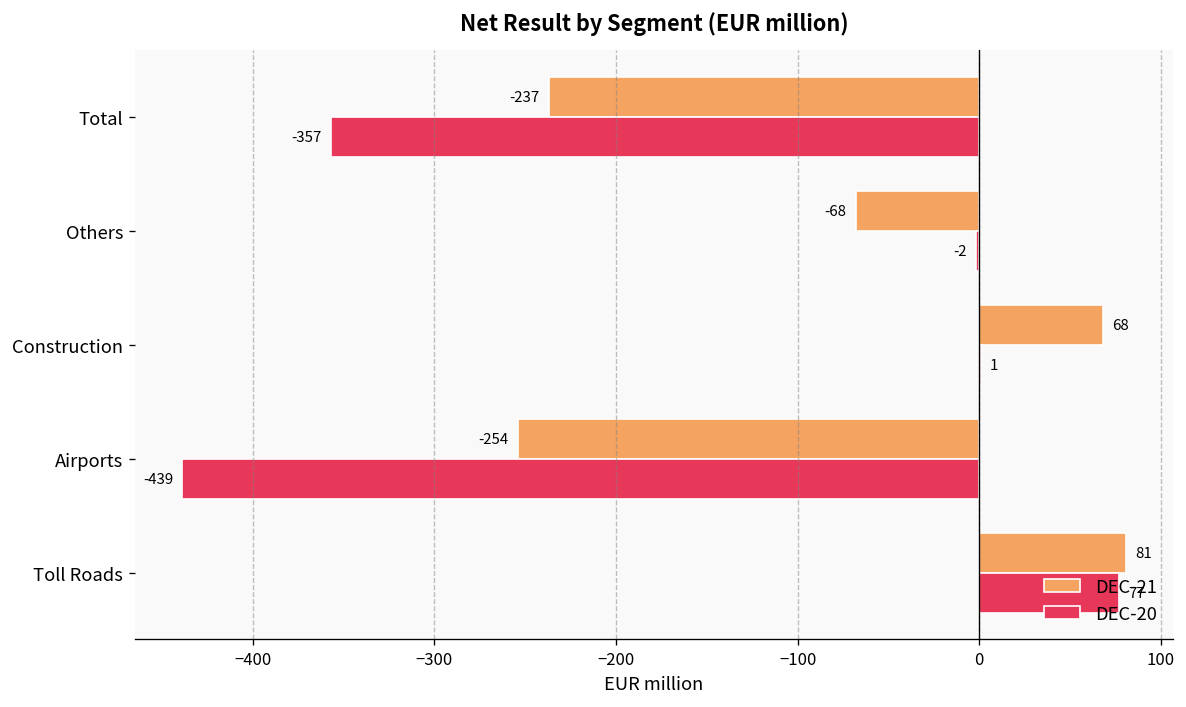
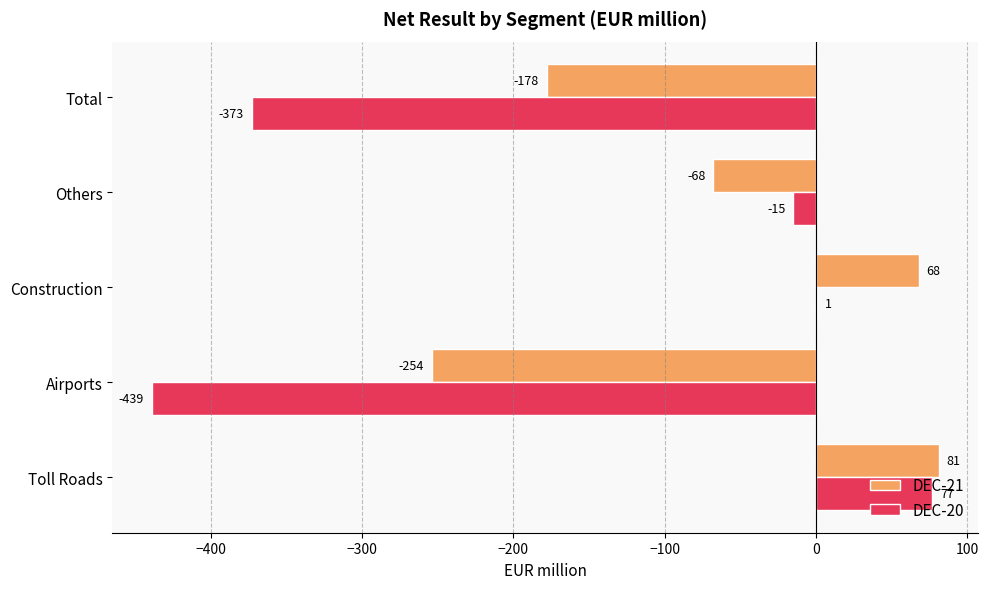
  {
    "DEC-21": {
-     "Total": -237,
+     "Total": -178,
      "Others": -68,
      "Construction": 68,
      "Airports": -254,
      "Toll Roads": 81
    },
    "DEC-20": {
-     "Total": -357,
-     "Others": -2,
+     "Total": -373,
+     "Others": -15,
      "Construction": 1,
      "Airports": -439,
      "Toll Roads": 77
    }
  }
